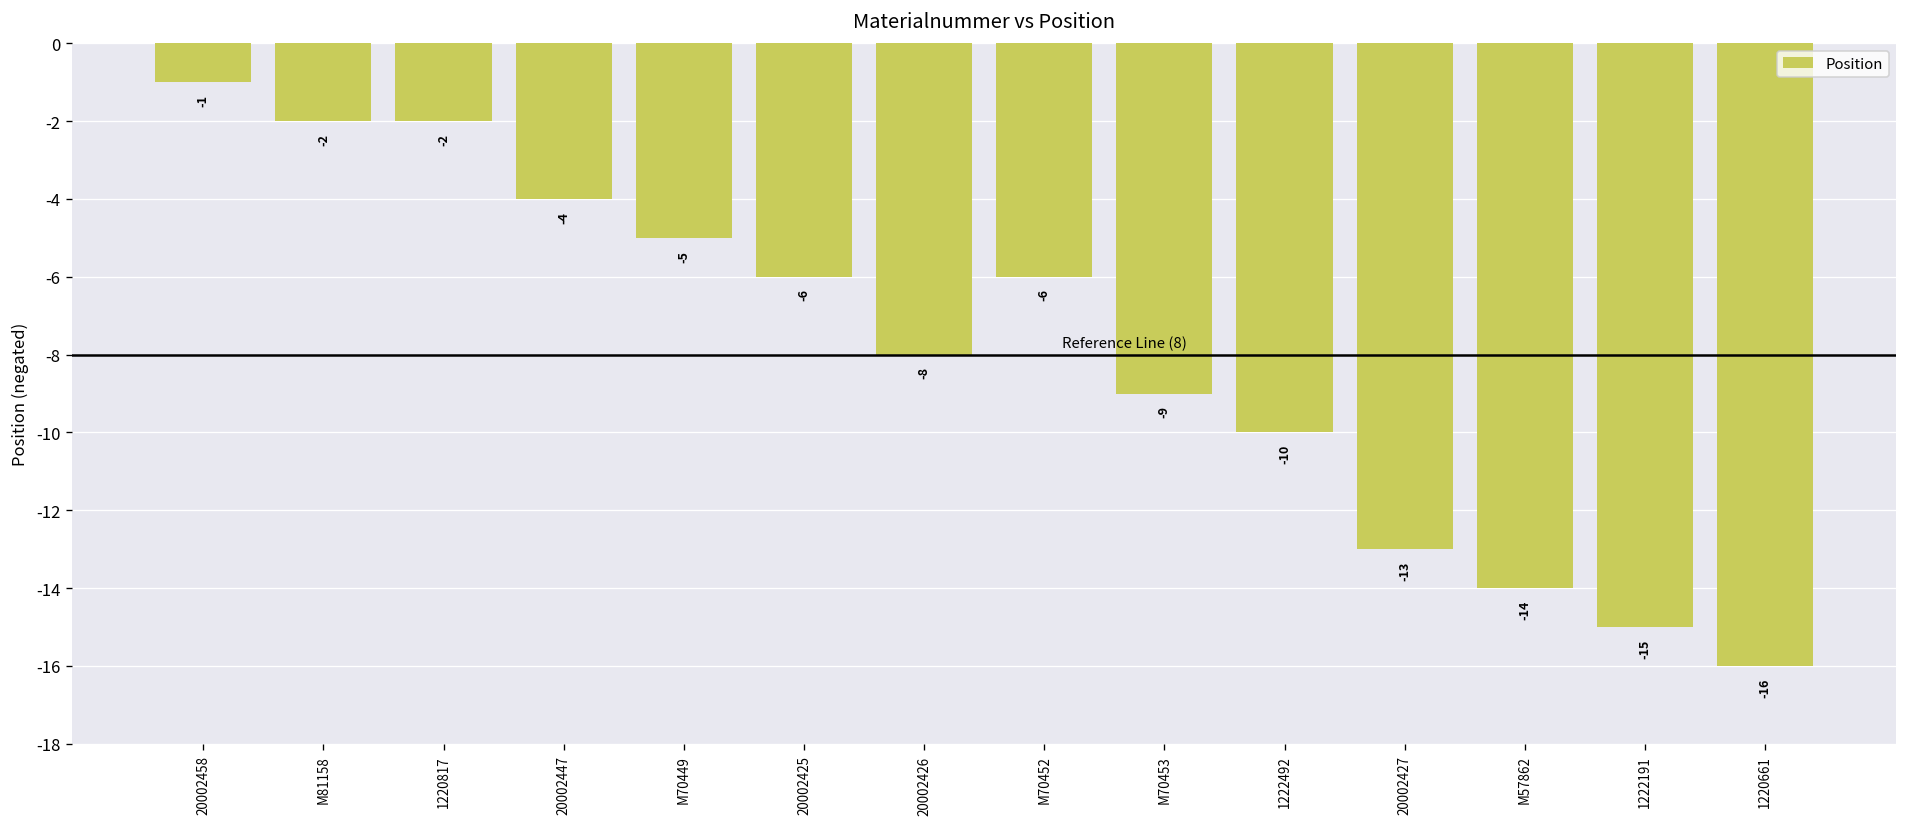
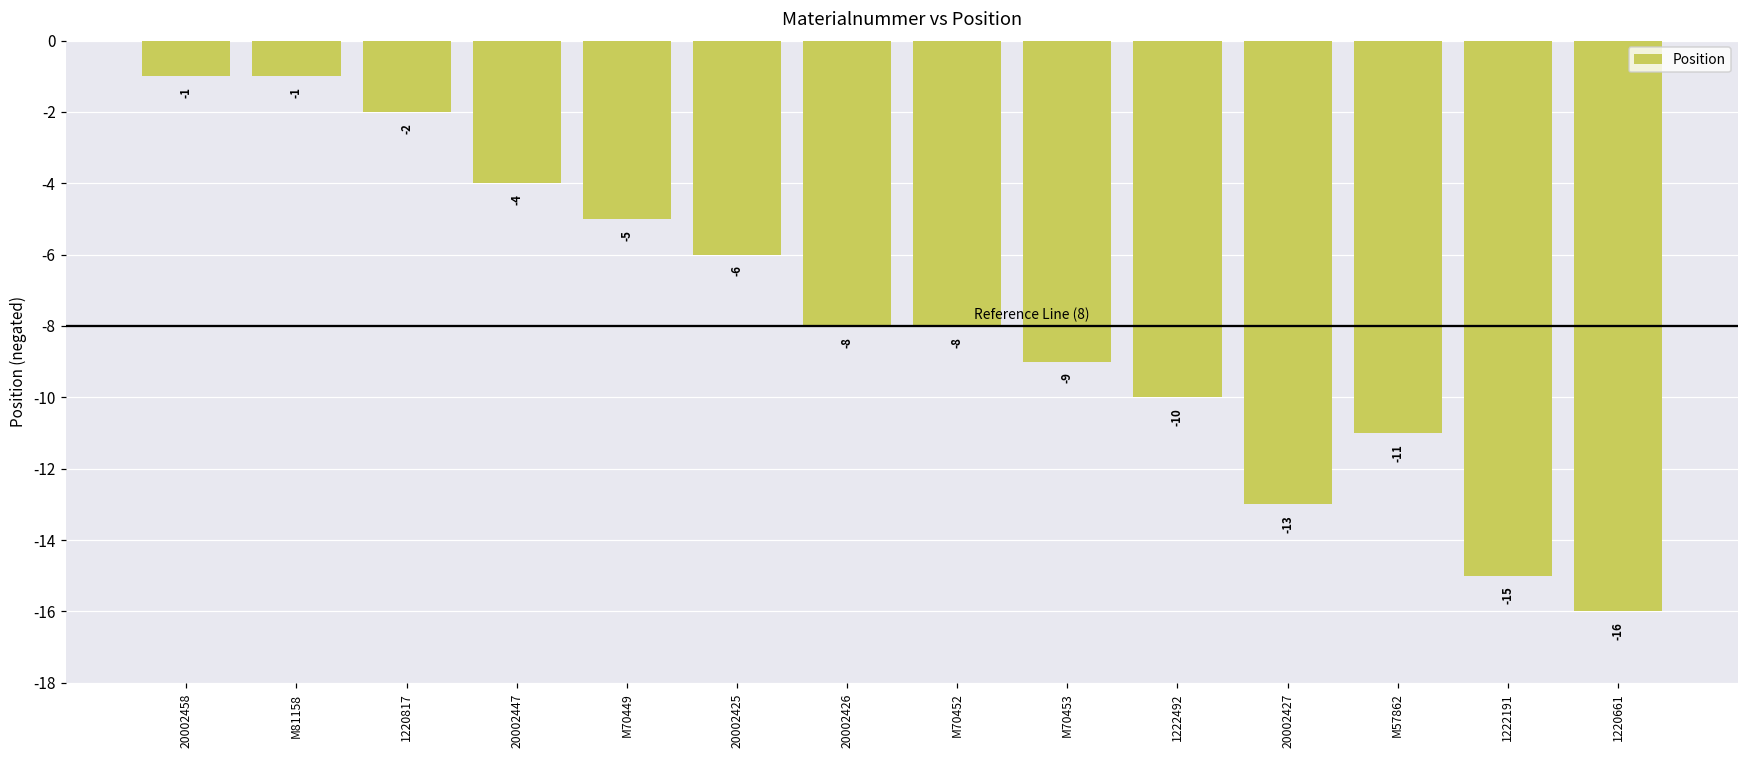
  {
    "20002458": -1,
-   "M81158": -2,
+   "M81158": -1,
    "1220817": -2,
    "20002447": -4,
    "M70449": -5,
    "20002425": -6,
    "20002426": -8,
-   "M70452": -6,
+   "M70452": -8,
    "M70453": -9,
    "1222492": -10,
    "20002427": -13,
-   "M57862": -14,
+   "M57862": -11,
    "1222191": -15,
    "1220661": -16
  }
